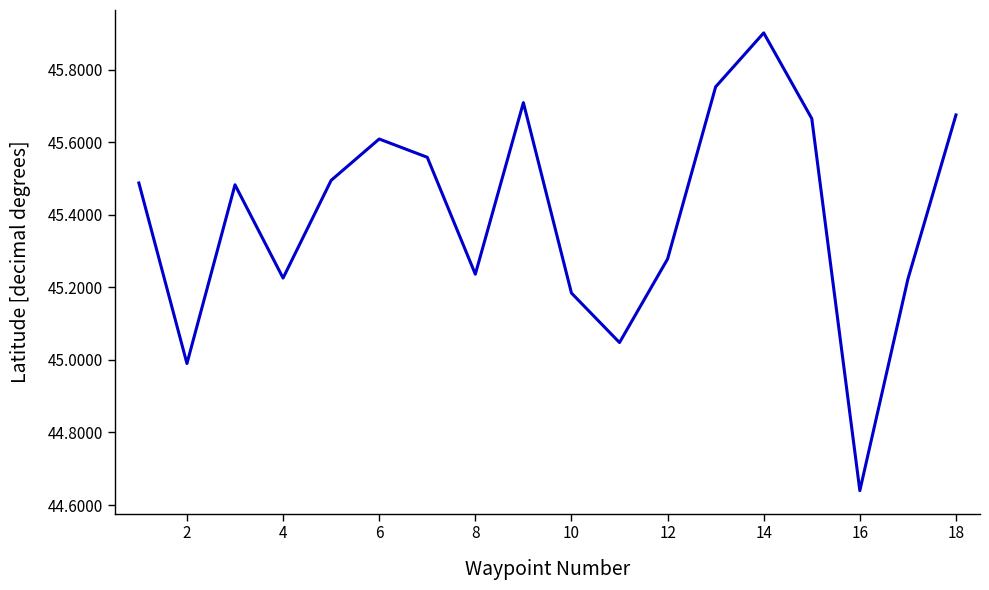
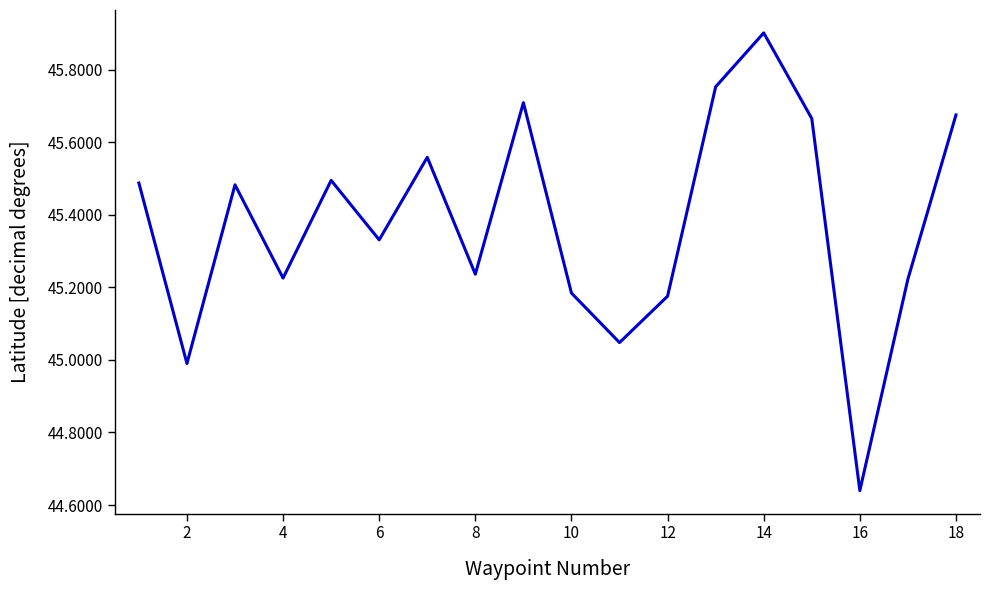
  {
    "2": 44.99,
    "4": 45.23,
-   "6": 45.61,
+   "6": 45.33,
    "8": 45.24,
    "10": 45.18,
-   "12": 45.28,
+   "12": 45.18,
    "14": 45.90,
    "16": 44.64,
    "18": 45.67
  }
